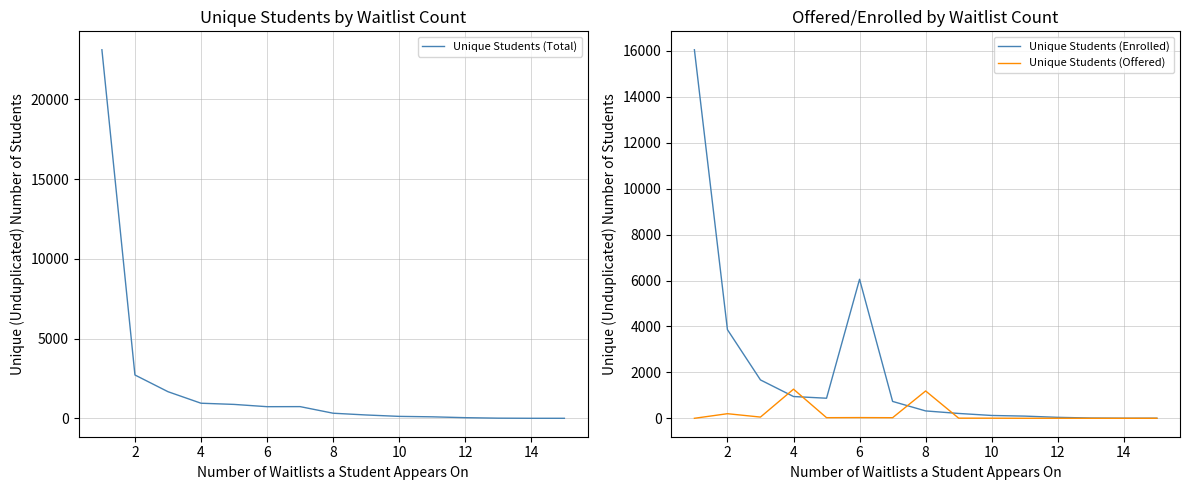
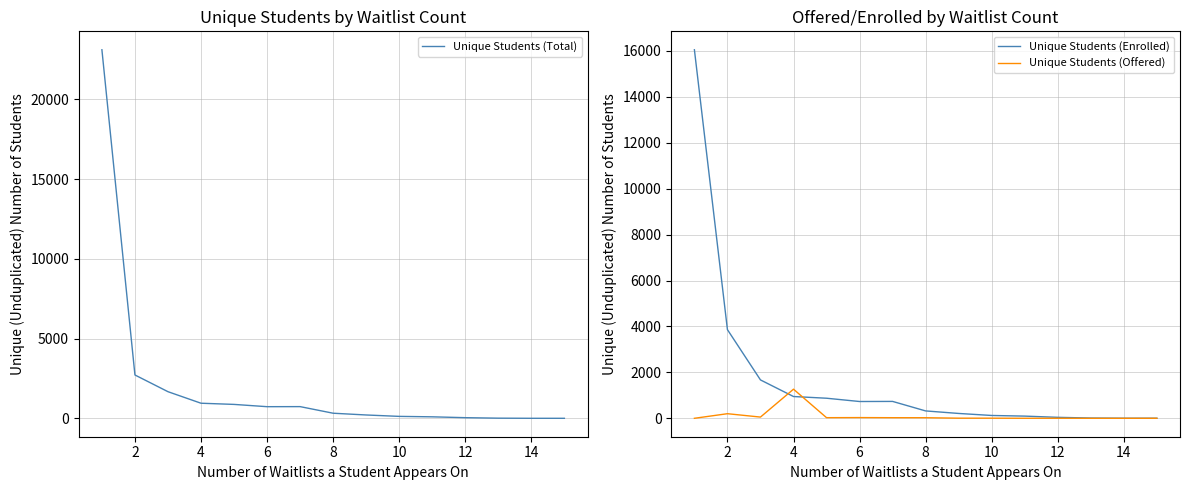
  {
    "Unique Students by Waitlist Count": {
      "2": 2700,
      "4": 900,
      "6": 700,
      "8": 300,
      "10": 100,
      "12": 0,
      "14": 0
    },
    "Offered/Enrolled by Waitlist Count": {
      "Unique Students (Enrolled)": {
        "2": 3900,
        "4": 900,
-       "6": 6100,
+       "6": 700,
        "8": 300,
        "10": 100
      },
      "Unique Students (Offered)": {
        "2": 200,
        "4": 1300,
        "6": 0,
-       "8": 1200,
+       "8": 0,
        "10": 0
      }
    }
  }
